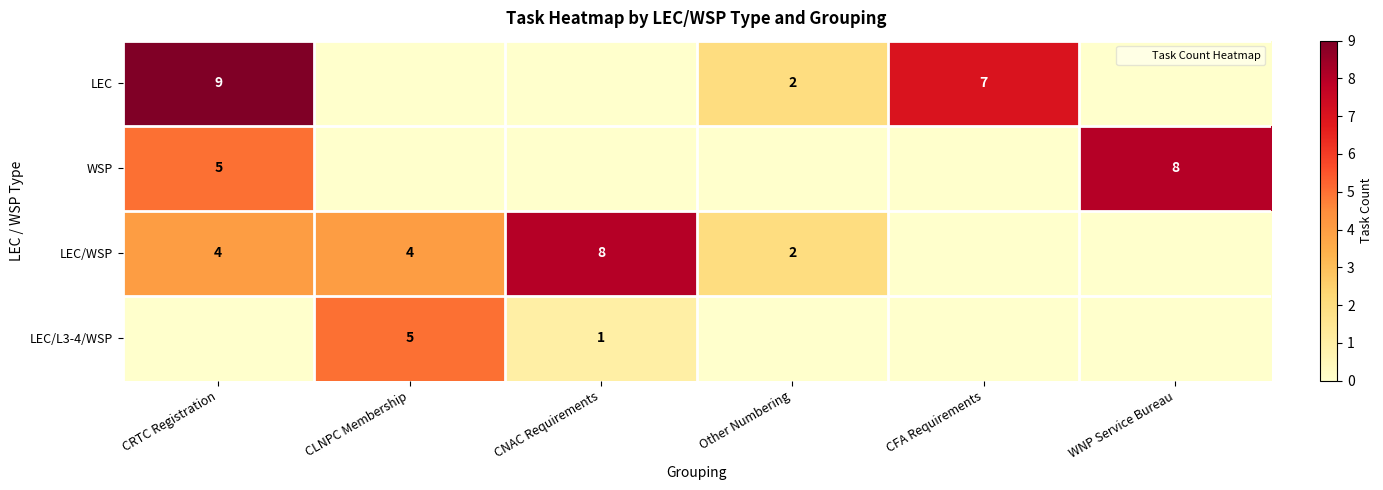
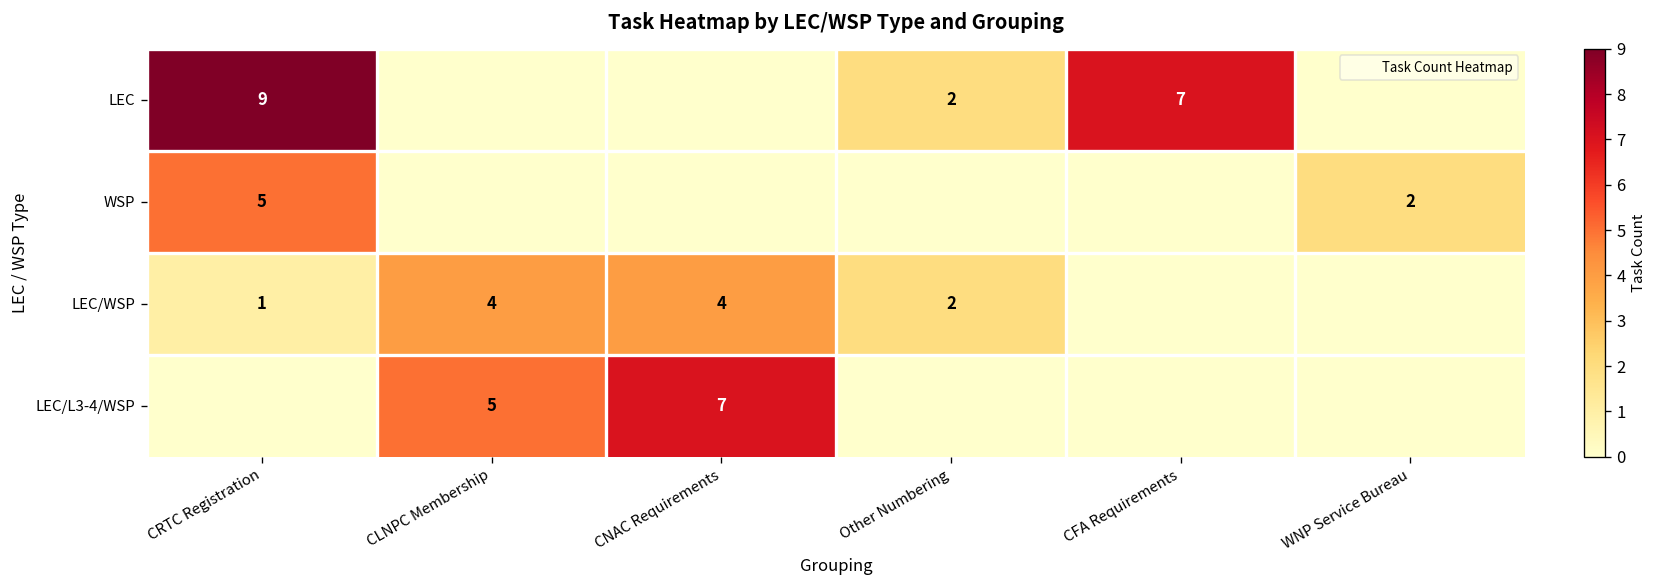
  {
    "LEC": {
      "CRTC Registration": 9,
      "Other Numbering": 2,
      "CFA Requirements": 7
    },
    "WSP": {
      "CRTC Registration": 5,
-     "WNP Service Bureau": 8
+     "WNP Service Bureau": 2
    },
    "LEC/WSP": {
-     "CRTC Registration": 4,
+     "CRTC Registration": 1,
      "CLNPC Membership": 4,
-     "CNAC Requirements": 8,
+     "CNAC Requirements": 4,
      "Other Numbering": 2
    },
    "LEC/L3-4/WSP": {
      "CLNPC Membership": 5,
-     "CNAC Requirements": 1
+     "CNAC Requirements": 7
    }
  }
